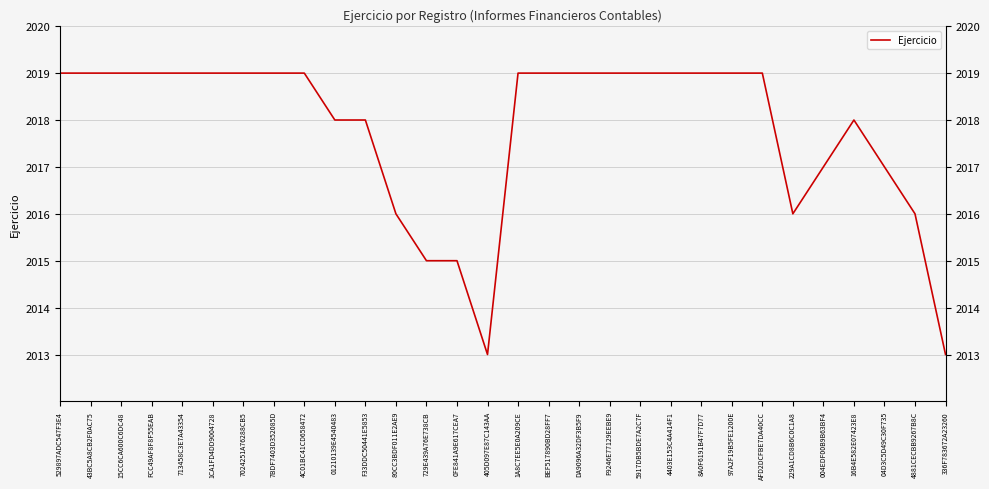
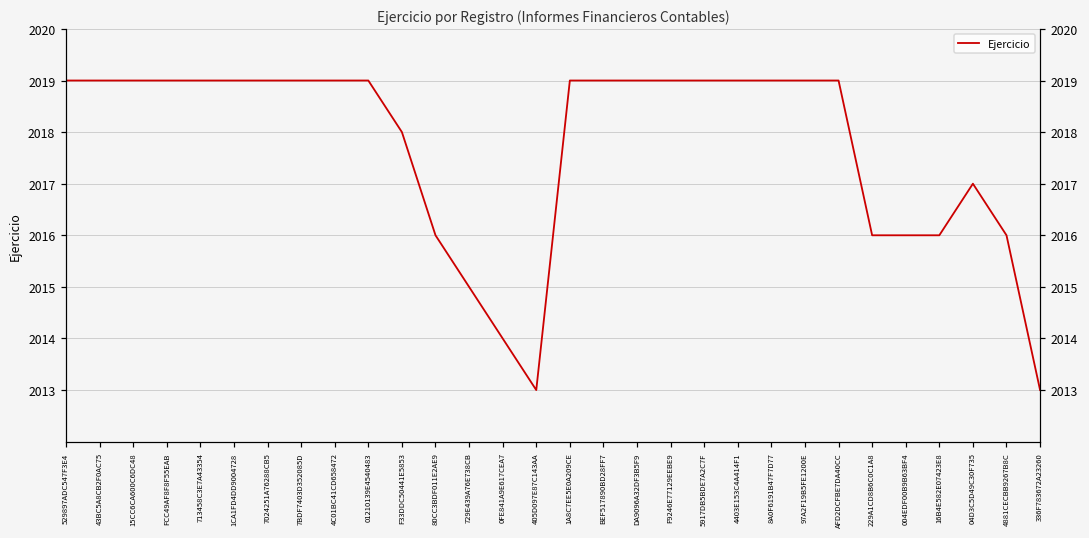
  {
    "529897ADC547F3E4": 2019,
    "43BC5A8CB2F0AC75": 2019,
    "15CC6CA600C6DC48": 2019,
    "FCC49AF8F8F55EAB": 2019,
    "713458C3E7A43354": 2019,
    "1CA1FD4DD9004728": 2019,
    "7024251A76288CB5": 2019,
    "7BDF7403D352085D": 2019,
    "4C01BC41CD658472": 2019,
-   "01210139E4540483": 2018,
+   "01210139E4540483": 2019,
    "F33DDC50441E5853": 2018,
    "80CC3BDF011E2AE9": 2016,
    "729E439A76E738CB": 2015,
-   "0FE841A9E617CEA7": 2015,
+   "0FE841A9E617CEA7": 2014,
    "405D097E87C143AA": 2013,
    "1A8C7EE5E0A209CE": 2019,
    "BEF517890BD28FF7": 2019,
    "DA9096A32DF3B5F9": 2019,
    "F9246E77129EEBE9": 2019,
    "5917DB5BDE7A2C7F": 2019,
    "4403E153C4A414F1": 2019,
    "8A0F6191B47F7D77": 2019,
    "97A2F19B5FE1200E": 2019,
    "AFD2DCFBE7DA40CC": 2019,
    "229A1CD8B6C0C1A8": 2016,
-   "004EDF00B9B63BF4": 2017,
-   "16B4E582E07423E8": 2018,
+   "004EDF00B9B63BF4": 2016,
+   "16B4E582E07423E8": 2016,
    "04D3C5D49C30F735": 2017,
    "4881CECBB9267B8C": 2016,
    "336F783672A23260": 2013
  }
